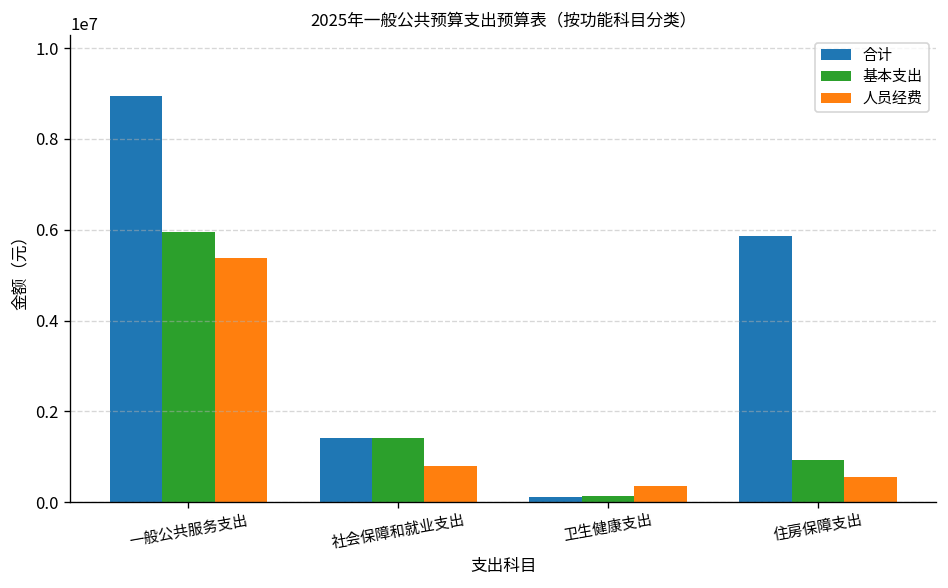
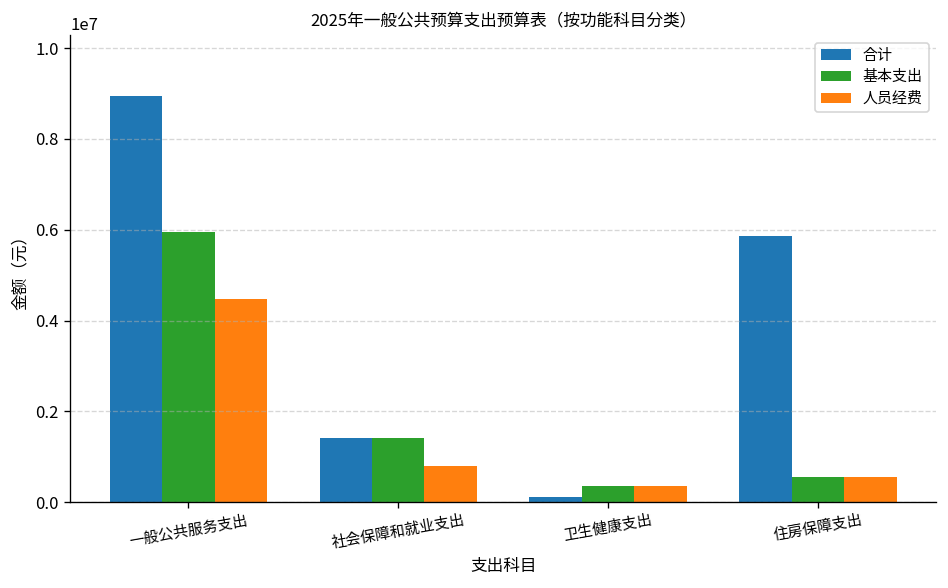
  {
    "合计": {
      "一般公共服务支出": 8900000,
      "社会保障和就业支出": 1400000,
      "卫生健康支出": 100000,
      "住房保障支出": 5900000
    },
    "基本支出": {
      "一般公共服务支出": 5900000,
      "社会保障和就业支出": 1400000,
-     "卫生健康支出": 100000,
-     "住房保障支出": 900000
+     "卫生健康支出": 300000,
+     "住房保障支出": 500000
    },
    "人员经费": {
-     "一般公共服务支出": 5400000,
+     "一般公共服务支出": 4500000,
      "社会保障和就业支出": 800000,
      "卫生健康支出": 300000,
      "住房保障支出": 500000
    }
  }
